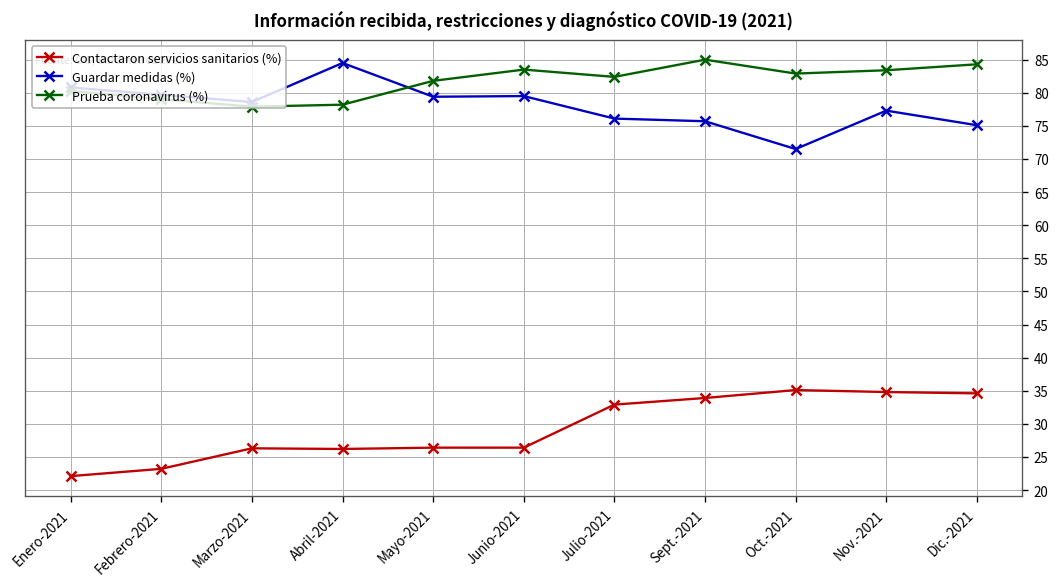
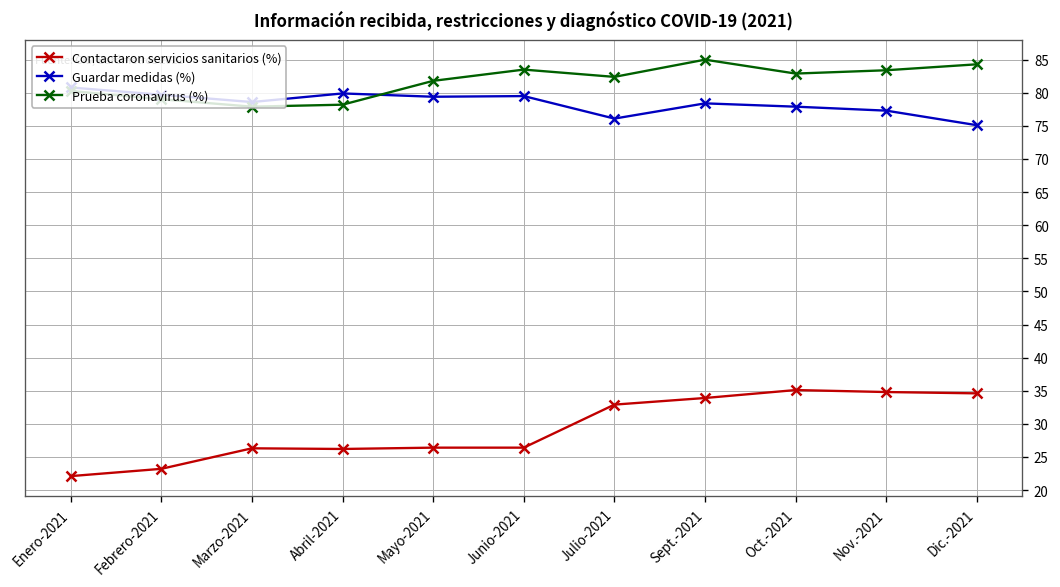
  {
    "Contactaron servicios sanitarios (%)": {
      "Enero-2021": 22,
      "Febrero-2021": 23,
      "Marzo-2021": 26,
      "Abril-2021": 26,
      "Mayo-2021": 26,
      "Junio-2021": 26,
      "Julio-2021": 33,
      "Sept.-2021": 34,
      "Oct.-2021": 35,
      "Nov.-2021": 35,
      "Dic.-2021": 35
    },
    "Guardar medidas (%)": {
-     "Abril-2021": 85,
+     "Abril-2021": 80,
      "Mayo-2021": 79,
      "Junio-2021": 80,
      "Julio-2021": 76,
-     "Sept.-2021": 76,
-     "Oct.-2021": 72,
+     "Sept.-2021": 78,
+     "Oct.-2021": 78,
      "Nov.-2021": 77,
      "Dic.-2021": 75
    },
    "Prueba coronavirus (%)": {
      "Abril-2021": 78,
      "Mayo-2021": 82,
      "Junio-2021": 84,
      "Julio-2021": 82,
      "Sept.-2021": 85,
      "Oct.-2021": 83,
      "Nov.-2021": 83,
      "Dic.-2021": 84
    }
  }
